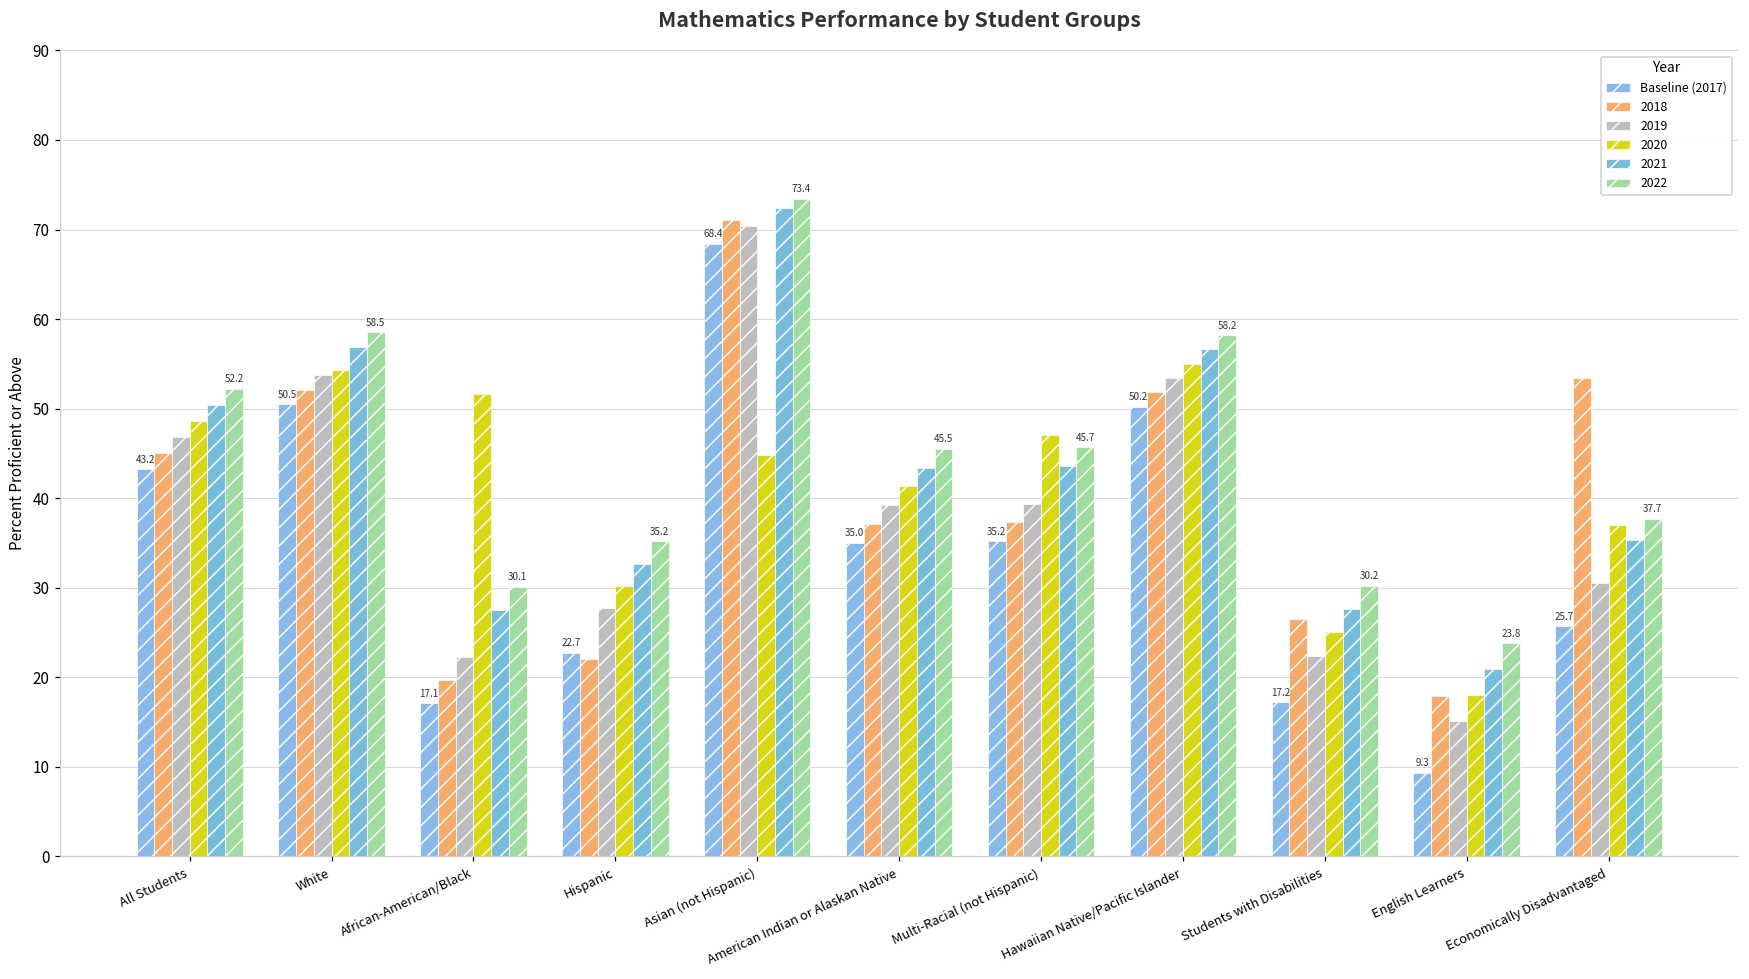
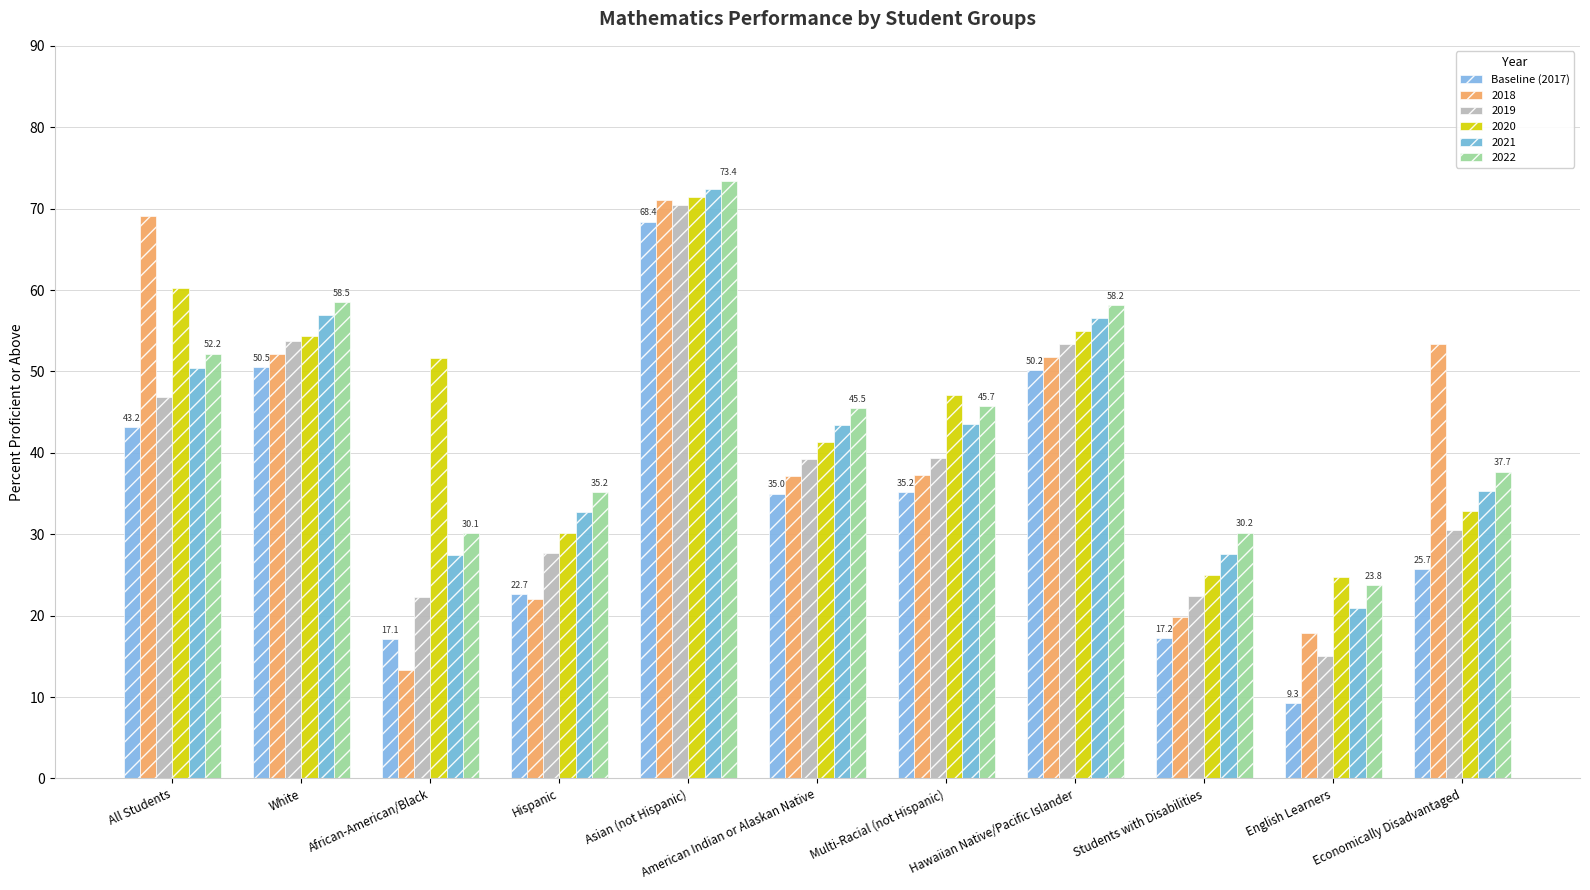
  {
    "2018": {
-     "All Students": 45,
+     "All Students": 69,
      "White": 52,
-     "African-American/Black": 20,
+     "African-American/Black": 13,
      "Hispanic": 22,
      "Asian (not Hispanic)": 71,
      "American Indian or Alaskan Native": 37,
      "Multi-Racial (not Hispanic)": 37,
      "Hawaiian Native/Pacific Islander": 52,
-     "Students with Disabilities": 27,
+     "Students with Disabilities": 20,
      "English Learners": 18,
      "Economically Disadvantaged": 53
    },
    "2020": {
-     "All Students": 49,
+     "All Students": 60,
      "White": 54,
      "African-American/Black": 52,
      "Hispanic": 30,
-     "Asian (not Hispanic)": 45,
+     "Asian (not Hispanic)": 71,
      "American Indian or Alaskan Native": 41,
      "Multi-Racial (not Hispanic)": 47,
      "Hawaiian Native/Pacific Islander": 55,
      "Students with Disabilities": 25,
-     "English Learners": 18,
-     "Economically Disadvantaged": 37
+     "English Learners": 25,
+     "Economically Disadvantaged": 33
    }
  }
